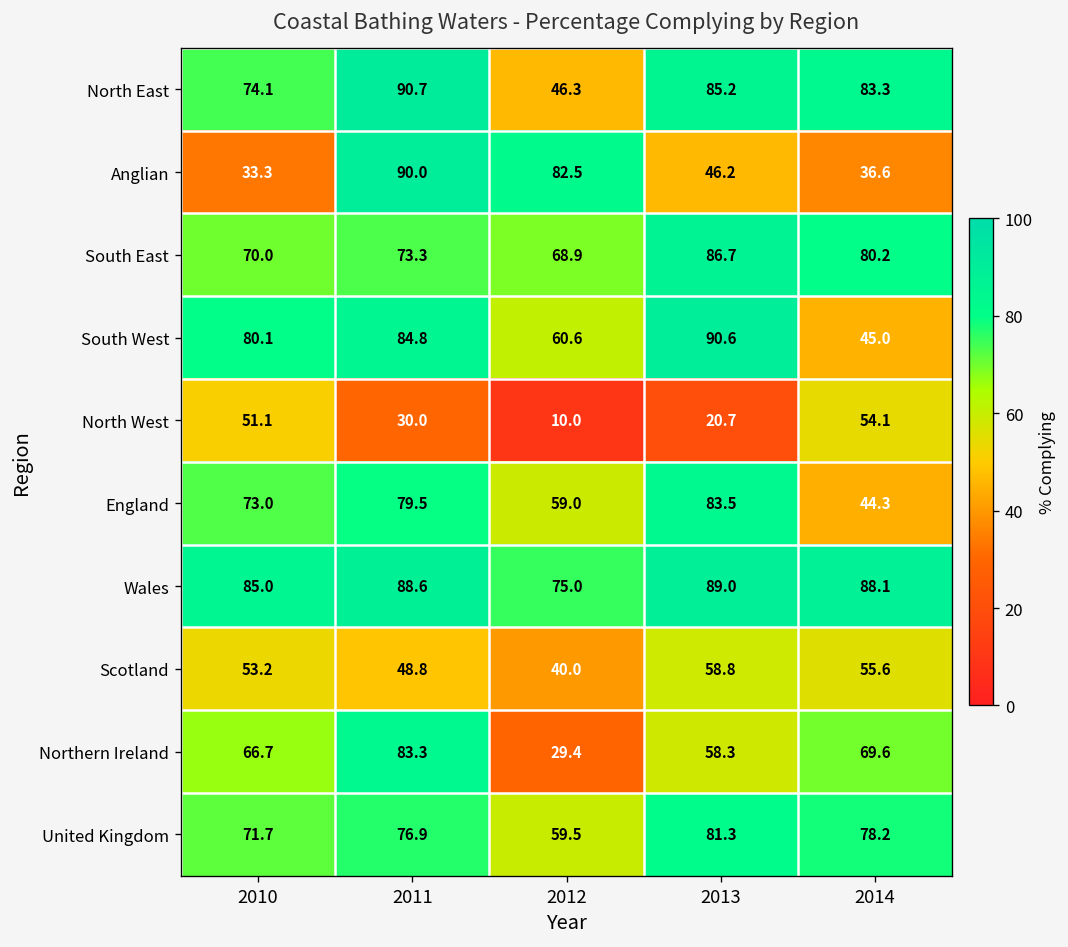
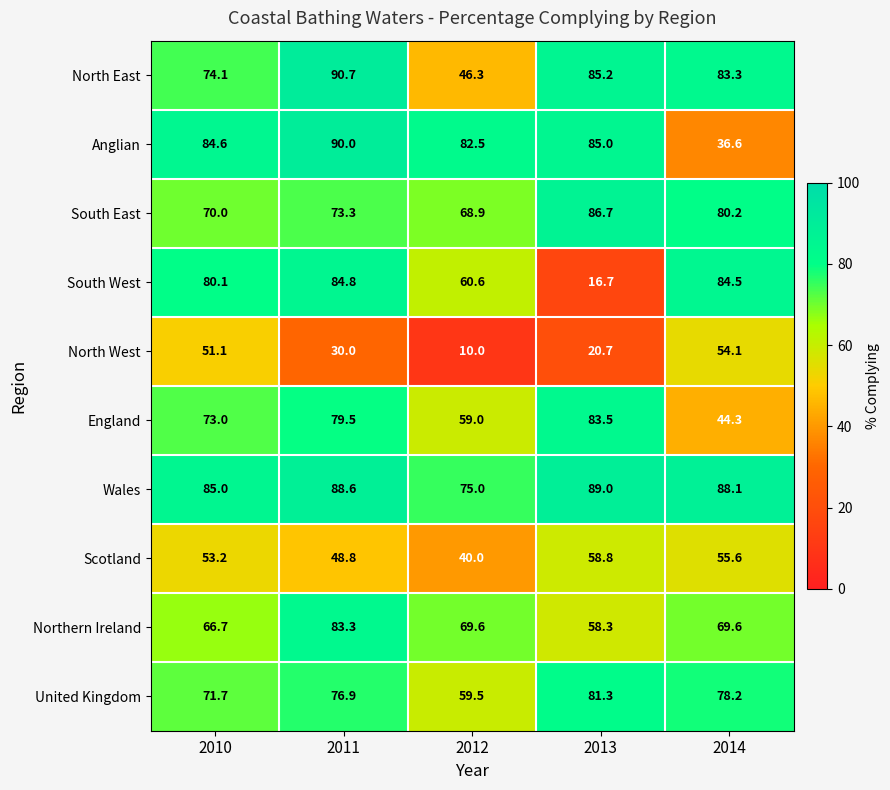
  {
    "North East": {
      "2010": 74.1,
      "2011": 90.7,
      "2012": 46.3,
      "2013": 85.2,
      "2014": 83.3
    },
    "Anglian": {
-     "2010": 33.3,
+     "2010": 84.6,
      "2011": 90.0,
      "2012": 82.5,
-     "2013": 46.2,
+     "2013": 85.0,
      "2014": 36.6
    },
    "South East": {
      "2010": 70.0,
      "2011": 73.3,
      "2012": 68.9,
      "2013": 86.7,
      "2014": 80.2
    },
    "South West": {
      "2010": 80.1,
      "2011": 84.8,
      "2012": 60.6,
-     "2013": 90.6,
-     "2014": 45.0
+     "2013": 16.7,
+     "2014": 84.5
    },
    "North West": {
      "2010": 51.1,
      "2011": 30.0,
      "2012": 10.0,
      "2013": 20.7,
      "2014": 54.1
    },
    "England": {
      "2010": 73.0,
      "2011": 79.5,
      "2012": 59.0,
      "2013": 83.5,
      "2014": 44.3
    },
    "Wales": {
      "2010": 85.0,
      "2011": 88.6,
      "2012": 75.0,
      "2013": 89.0,
      "2014": 88.1
    },
    "Scotland": {
      "2010": 53.2,
      "2011": 48.8,
      "2012": 40.0,
      "2013": 58.8,
      "2014": 55.6
    },
    "Northern Ireland": {
      "2010": 66.7,
      "2011": 83.3,
-     "2012": 29.4,
+     "2012": 69.6,
      "2013": 58.3,
      "2014": 69.6
    },
    "United Kingdom": {
      "2010": 71.7,
      "2011": 76.9,
      "2012": 59.5,
      "2013": 81.3,
      "2014": 78.2
    }
  }
